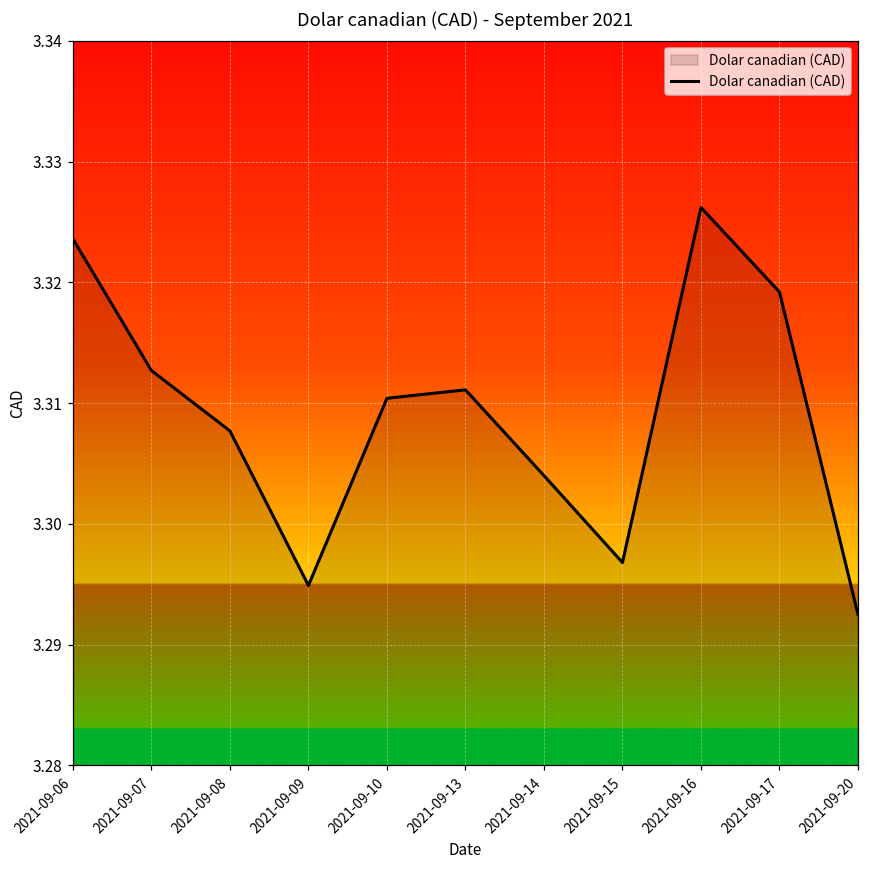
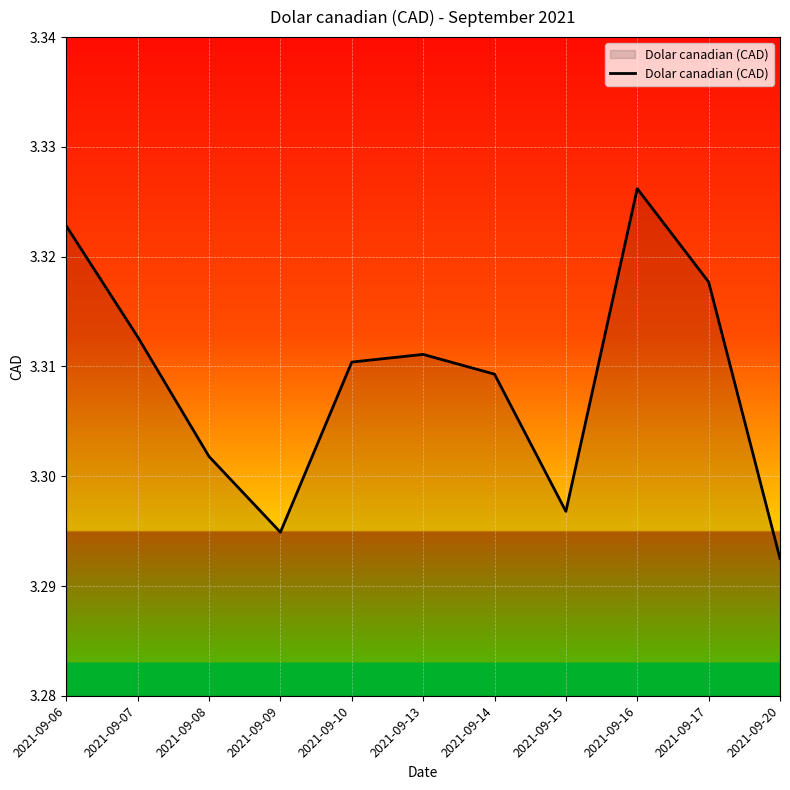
  {
-   "2021-09-06": 3.3236,
+   "2021-09-06": 3.3228,
    "2021-09-07": 3.3127,
-   "2021-09-08": 3.3077,
+   "2021-09-08": 3.3018,
    "2021-09-09": 3.2949,
    "2021-09-10": 3.3104,
    "2021-09-13": 3.3111,
-   "2021-09-14": 3.3040,
+   "2021-09-14": 3.3093,
    "2021-09-15": 3.2968,
    "2021-09-16": 3.3262,
-   "2021-09-17": 3.3192,
+   "2021-09-17": 3.3177,
    "2021-09-20": 3.2925
  }
